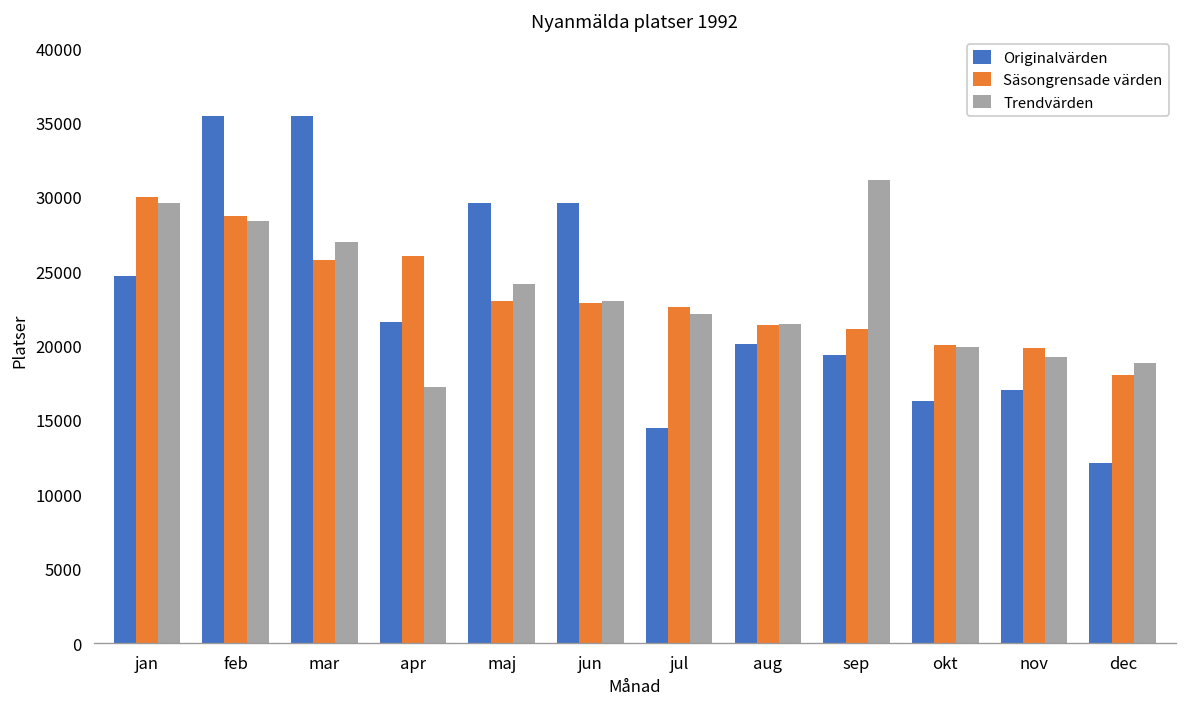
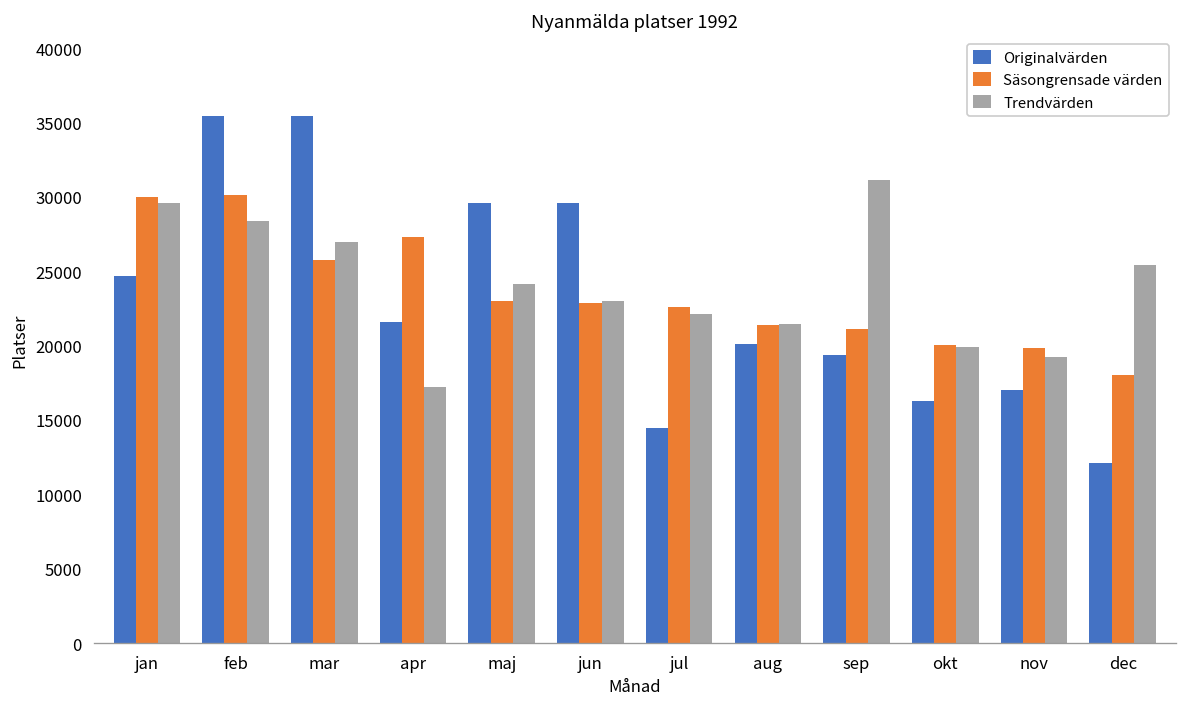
  {
    "Originalvärden": {
      "jan": 24700,
      "feb": 35500,
      "mar": 35400,
      "apr": 21600,
      "maj": 29600,
      "jun": 29600,
      "jul": 14500,
      "aug": 20100,
      "sep": 19400,
      "okt": 16300,
      "nov": 17000,
      "dec": 12100
    },
    "Säsongrensade värden": {
      "jan": 30000,
-     "feb": 28700,
+     "feb": 30100,
      "mar": 25800,
-     "apr": 26000,
+     "apr": 27300,
      "maj": 23000,
      "jun": 22800,
      "jul": 22600,
      "aug": 21400,
      "sep": 21100,
      "okt": 20100,
      "nov": 19800,
      "dec": 18000
    },
    "Trendvärden": {
      "jan": 29600,
      "feb": 28300,
      "mar": 26900,
      "apr": 17200,
      "maj": 24100,
      "jun": 23000,
      "jul": 22100,
      "aug": 21400,
      "sep": 31100,
      "okt": 19900,
      "nov": 19200,
-     "dec": 18800
+     "dec": 25400
    }
  }
